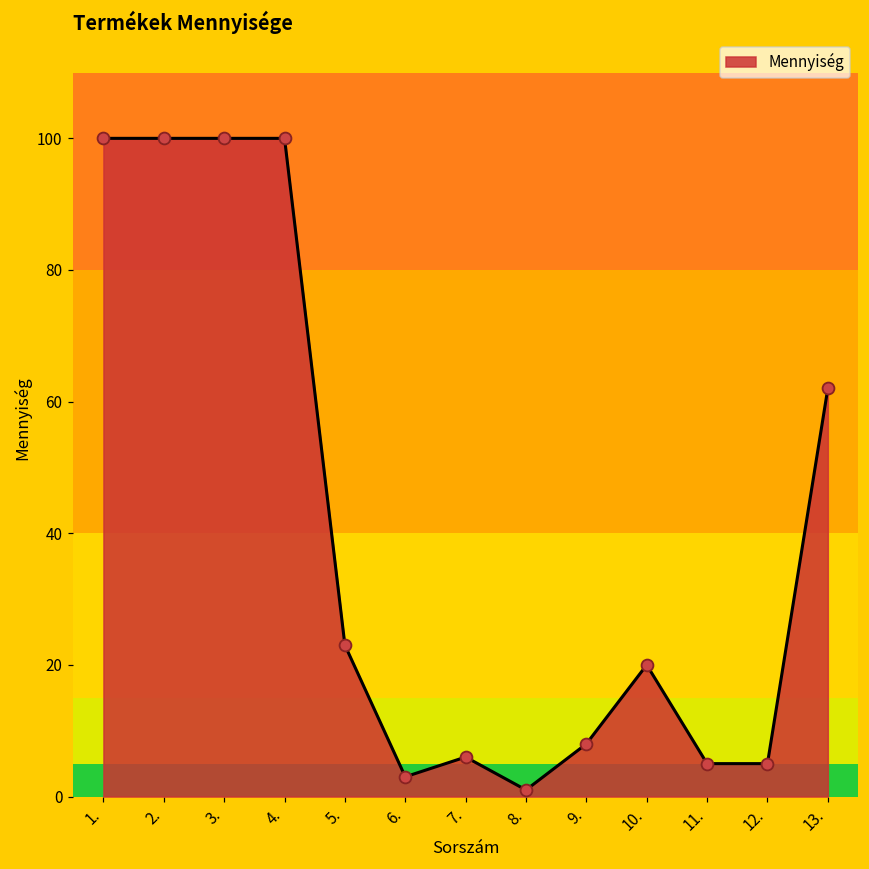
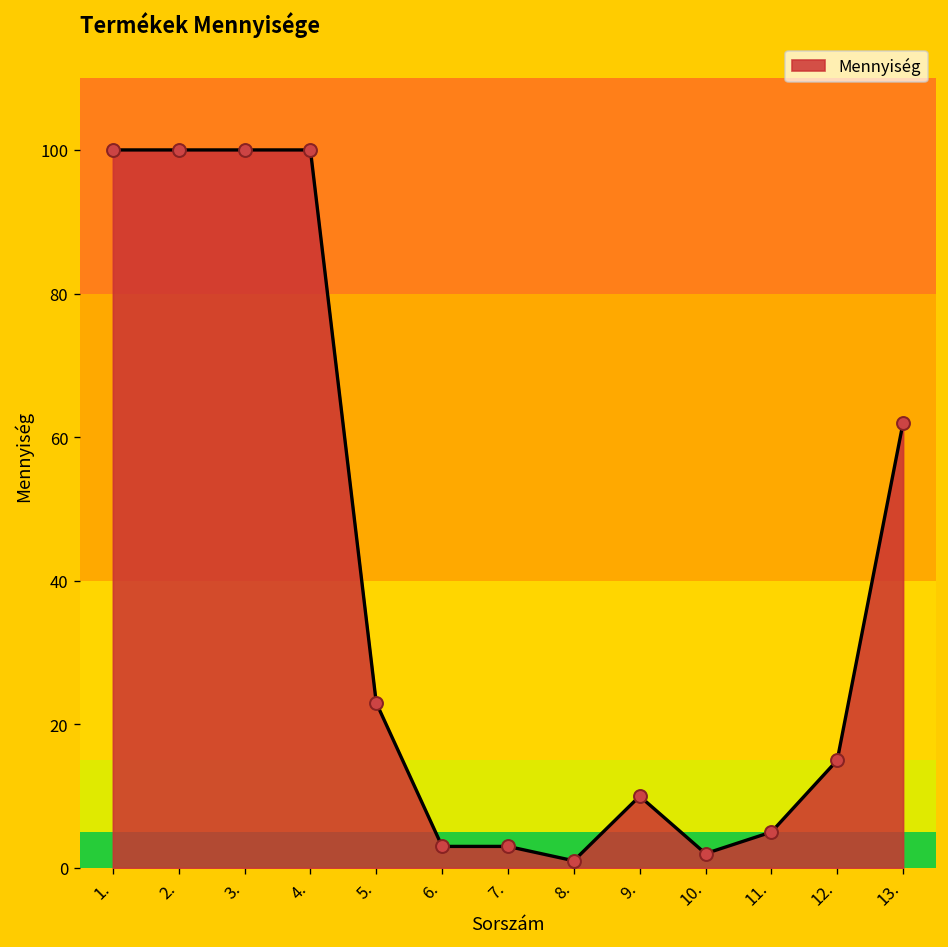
  {
    "1.": 100,
    "2.": 100,
    "3.": 100,
    "4.": 100,
    "5.": 23,
    "6.": 3,
-   "7.": 6,
+   "7.": 3,
    "8.": 1,
-   "9.": 8,
-   "10.": 20,
+   "9.": 10,
+   "10.": 2,
    "11.": 5,
-   "12.": 5,
+   "12.": 15,
    "13.": 62
  }
